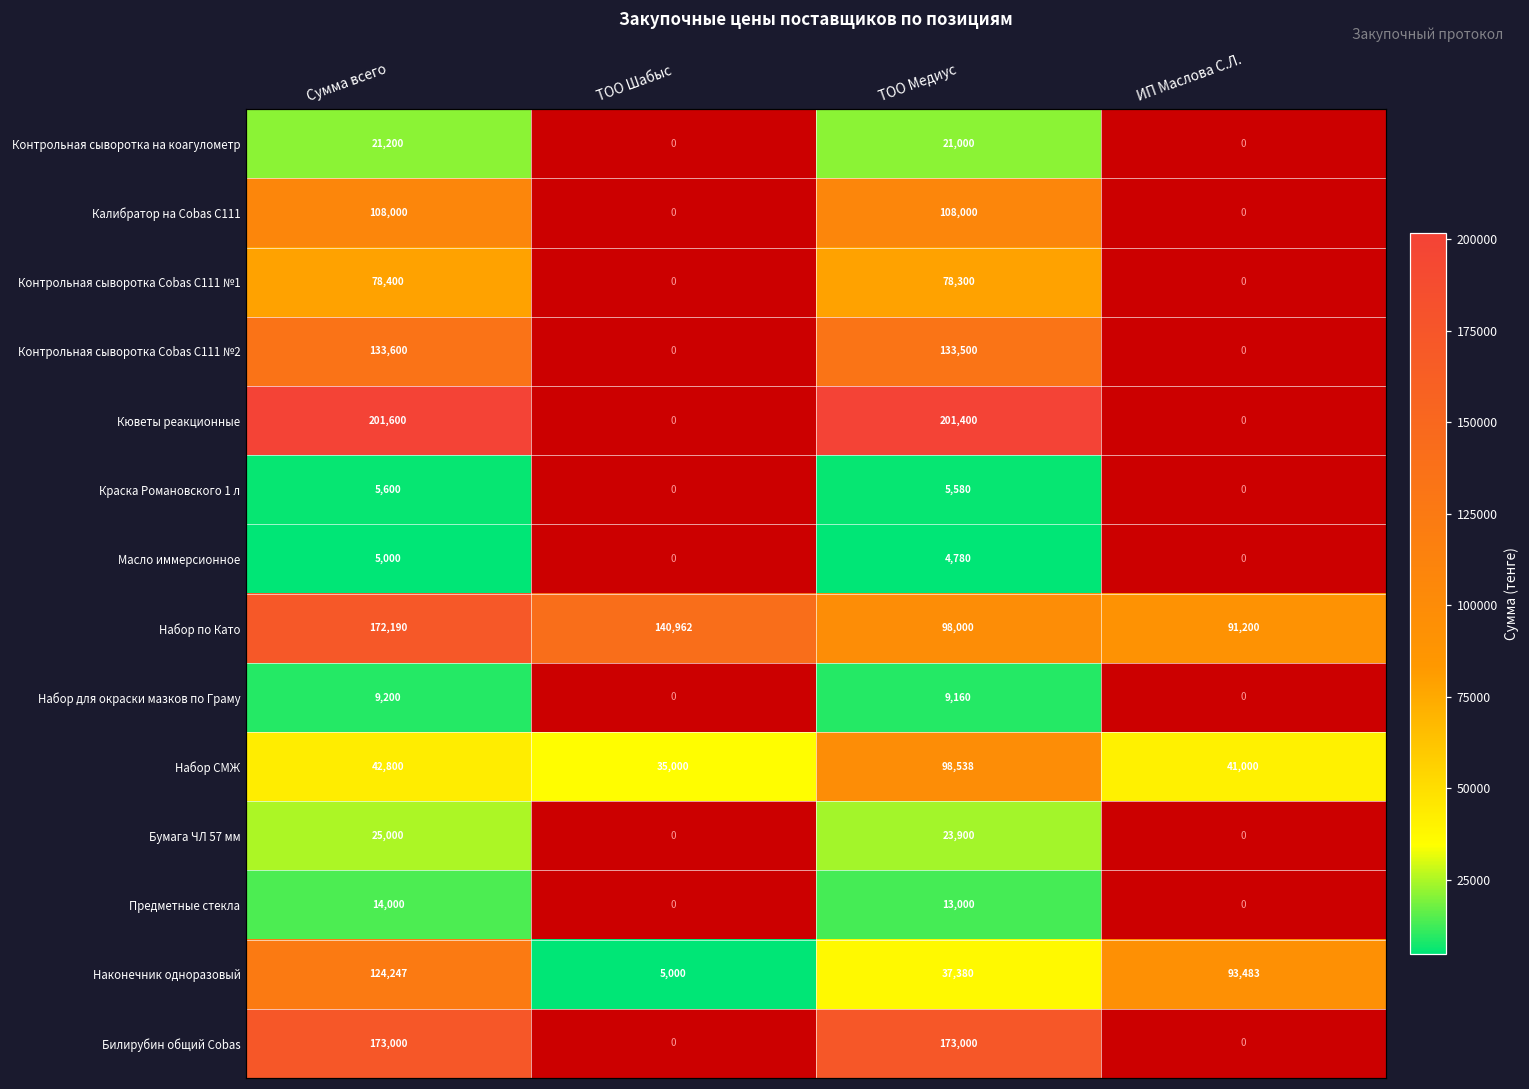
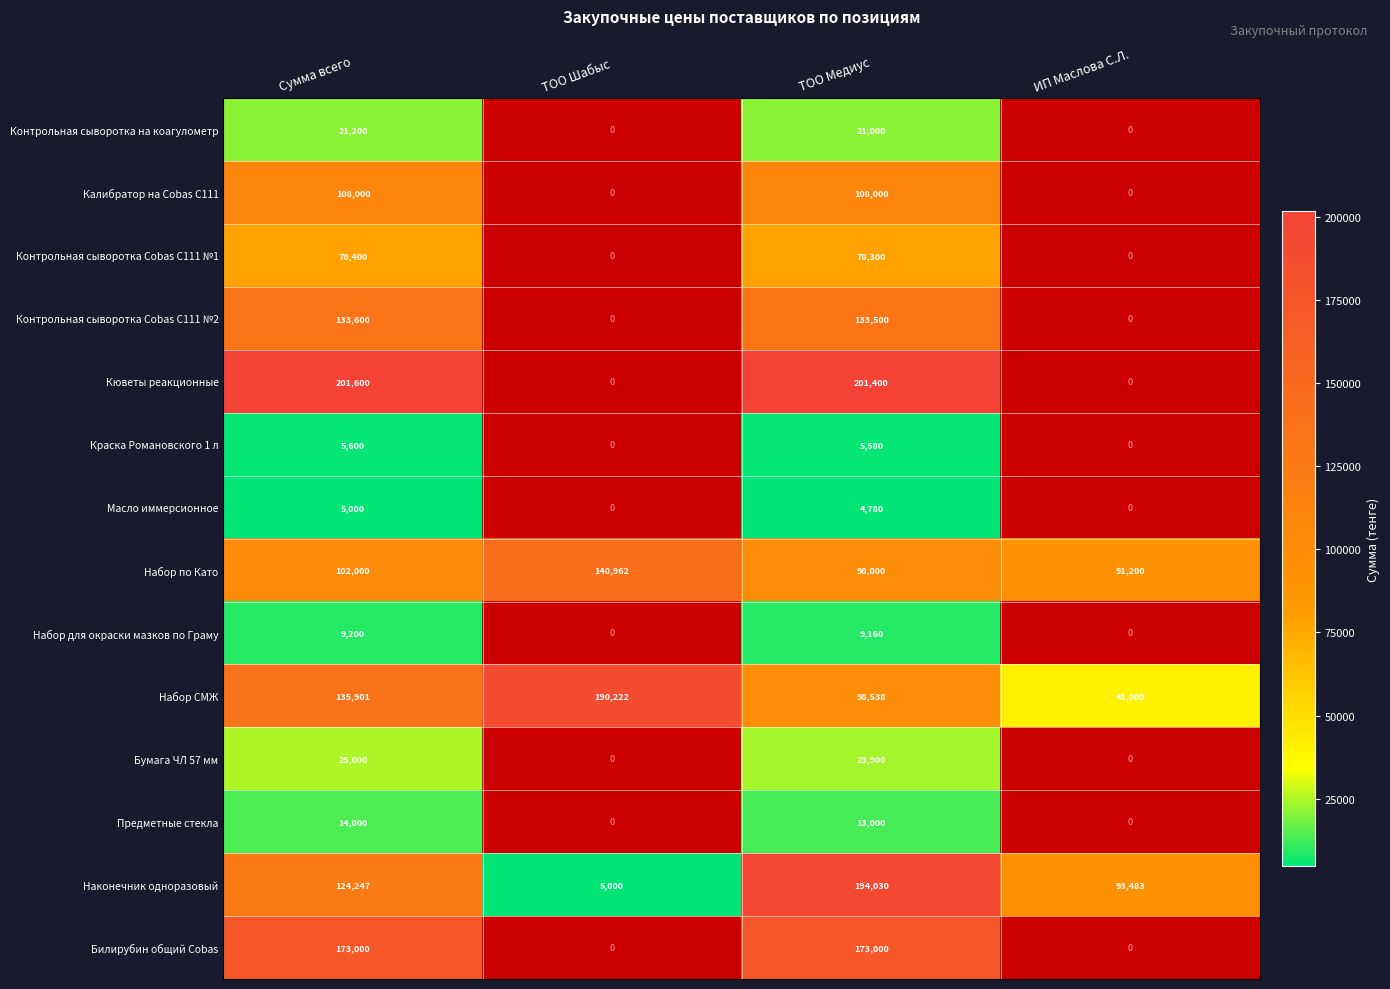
  {
    "Контрольная сыворотка на коагулометр": {
      "Сумма всего": "21,200",
      "ТОО Медиус": "21,000"
    },
    "Калибратор на Cobas C111": {
      "Сумма всего": "108,000",
      "ТОО Медиус": "108,000"
    },
    "Контрольная сыворотка Cobas C111 №1": {
      "Сумма всего": "78,400",
      "ТОО Медиус": "78,300"
    },
    "Контрольная сыворотка Cobas C111 №2": {
      "Сумма всего": "133,600",
      "ТОО Медиус": "133,500"
    },
    "Кюветы реакционные": {
      "Сумма всего": "201,600",
      "ТОО Медиус": "201,400"
    },
    "Краска Романовского 1 л": {
      "Сумма всего": "5,600",
      "ТОО Медиус": "5,580"
    },
    "Масло иммерсионное": {
      "Сумма всего": "5,000",
      "ТОО Медиус": "4,780"
    },
    "Набор по Като": {
-     "Сумма всего": "172,190",
+     "Сумма всего": "102,000",
      "ТОО Шабыс": "140,962",
      "ТОО Медиус": "98,000",
      "ИП Маслова С.Л.": "91,200"
    },
    "Набор для окраски мазков по Граму": {
      "Сумма всего": "9,200",
      "ТОО Медиус": "9,160"
    },
    "Набор СМЖ": {
-     "Сумма всего": "42,800",
-     "ТОО Шабыс": "35,000",
+     "Сумма всего": "135,901",
+     "ТОО Шабыс": "190,222",
      "ТОО Медиус": "98,538",
      "ИП Маслова С.Л.": "41,000"
    },
    "Бумага ЧЛ 57 мм": {
      "Сумма всего": "25,000",
      "ТОО Медиус": "23,900"
    },
    "Предметные стекла": {
      "Сумма всего": "14,000",
      "ТОО Медиус": "13,000"
    },
    "Наконечник одноразовый": {
      "Сумма всего": "124,247",
      "ТОО Шабыс": "5,000",
-     "ТОО Медиус": "37,380",
+     "ТОО Медиус": "194,030",
      "ИП Маслова С.Л.": "93,483"
    },
    "Билирубин общий Cobas": {
      "Сумма всего": "173,000",
      "ТОО Медиус": "173,000"
    }
  }
